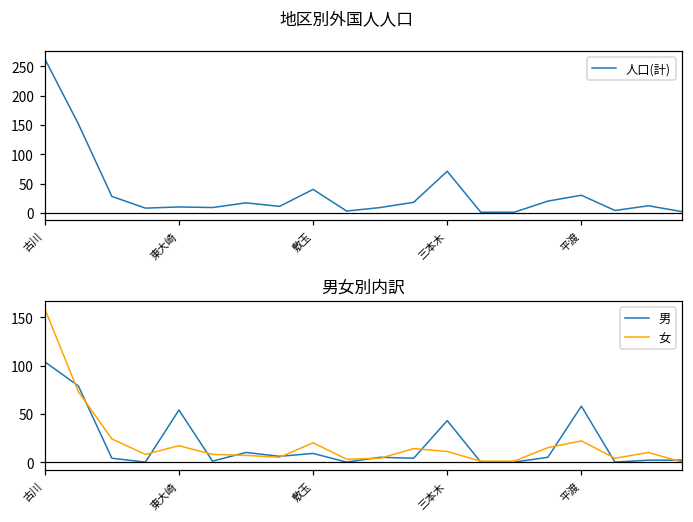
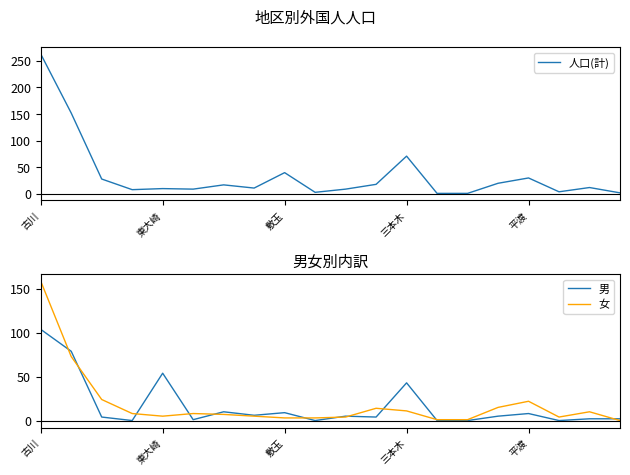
  {
    "男女別内訳": {
      "男": {
        "古川": 100,
        "東大崎": 50,
        "敷玉": 10,
        "三本木": 40,
-       "平渡": 60
+       "平渡": 10
      },
      "女": {
        "古川": 160,
-       "東大崎": 20,
-       "敷玉": 20,
+       "東大崎": 10,
+       "敷玉": 0,
        "三本木": 10,
        "平渡": 20
      }
    }
  }
